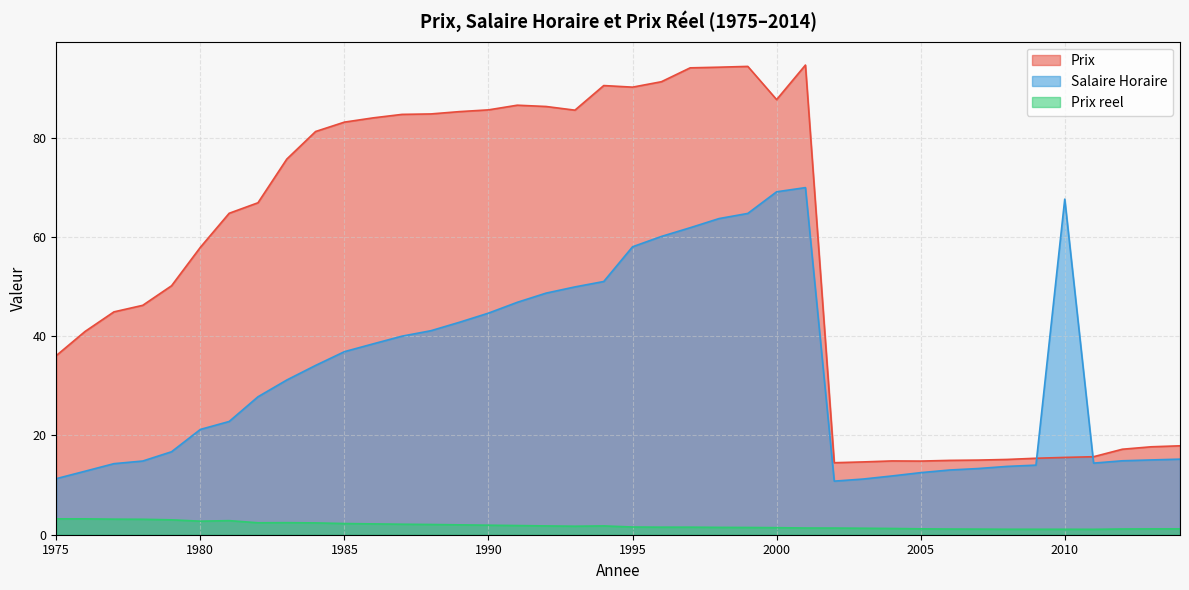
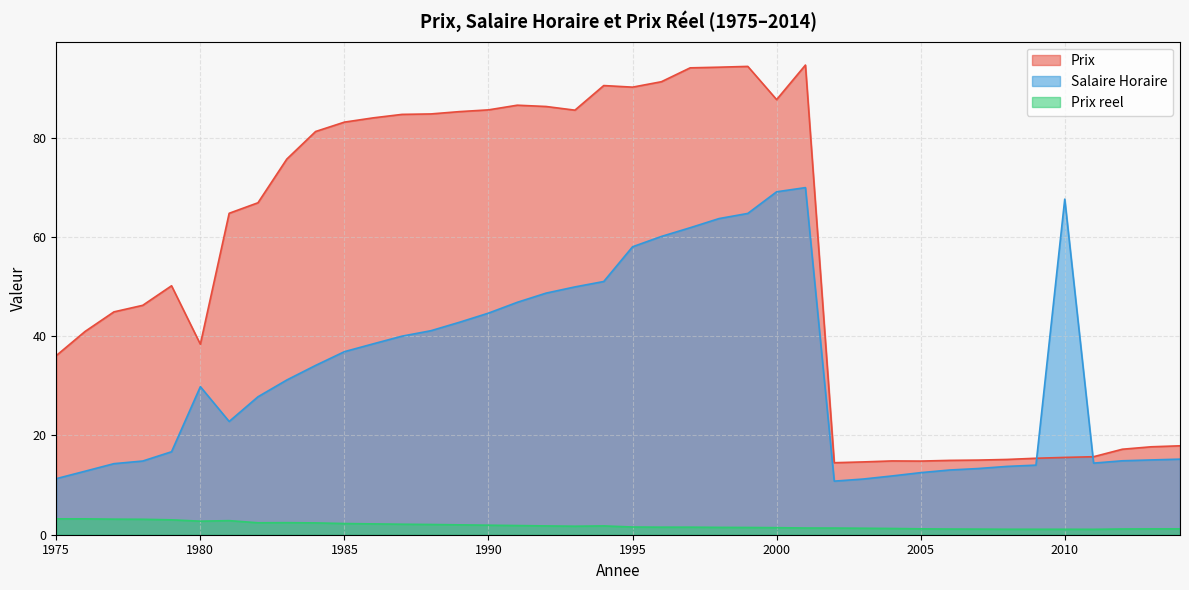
  {
    "Prix": {
      "1975": 36,
-     "1980": 58,
+     "1980": 38,
      "1985": 83,
      "1990": 86,
      "1995": 90,
      "2000": 88,
      "2005": 15,
      "2010": 16
    },
    "Salaire Horaire": {
      "1975": 11,
-     "1980": 21,
+     "1980": 30,
      "1985": 37,
      "1990": 45,
      "1995": 58,
      "2000": 69,
      "2005": 13,
      "2010": 68
    },
    "Prix reel": {
      "1975": 3,
      "1980": 3,
      "1985": 2,
      "1990": 2,
      "1995": 2,
      "2000": 1,
      "2005": 1,
      "2010": 1
    }
  }
